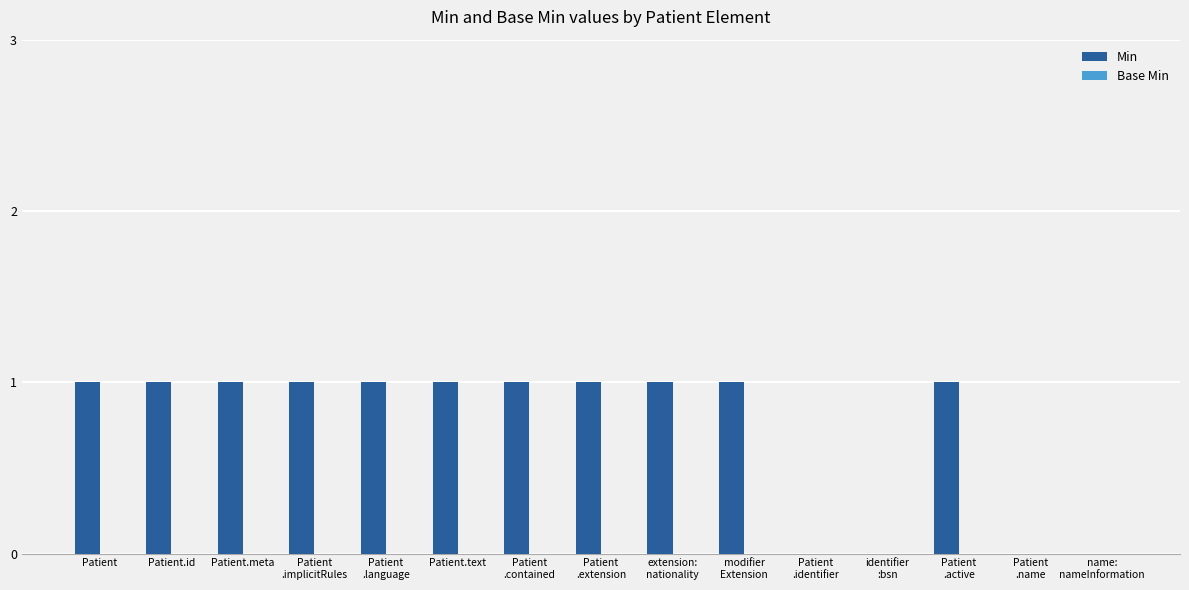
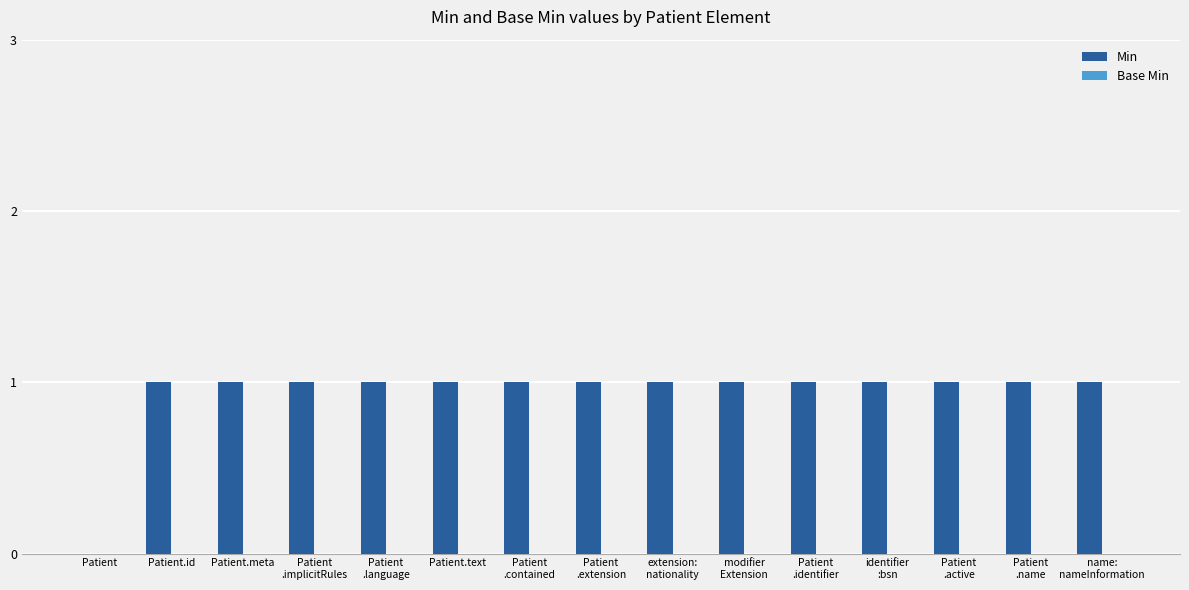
  {
    "Min": {
-     "Patient": 1,
+     "Patient": 0,
      "Patient.id": 1,
      "Patient.meta": 1,
      "Patient .implicitRules": 1,
      "Patient .language": 1,
      "Patient.text": 1,
      "Patient .contained": 1,
      "Patient .extension": 1,
      "extension: nationality": 1,
      "modifier Extension": 1,
-     "Patient .identifier": 0,
-     "identifier :bsn": 0,
+     "Patient .identifier": 1,
+     "identifier :bsn": 1,
      "Patient .active": 1,
-     "Patient .name": 0,
-     "name: nameInformation": 0
+     "Patient .name": 1,
+     "name: nameInformation": 1
    },
    "Base Min": {
      "Patient": 0,
      "Patient.id": 0,
      "Patient.meta": 0,
      "Patient .implicitRules": 0,
      "Patient .language": 0,
      "Patient.text": 0,
      "Patient .contained": 0,
      "Patient .extension": 0,
      "extension: nationality": 0,
      "modifier Extension": 0,
      "Patient .identifier": 0,
      "identifier :bsn": 0,
      "Patient .active": 0,
      "Patient .name": 0,
      "name: nameInformation": 0
    }
  }
